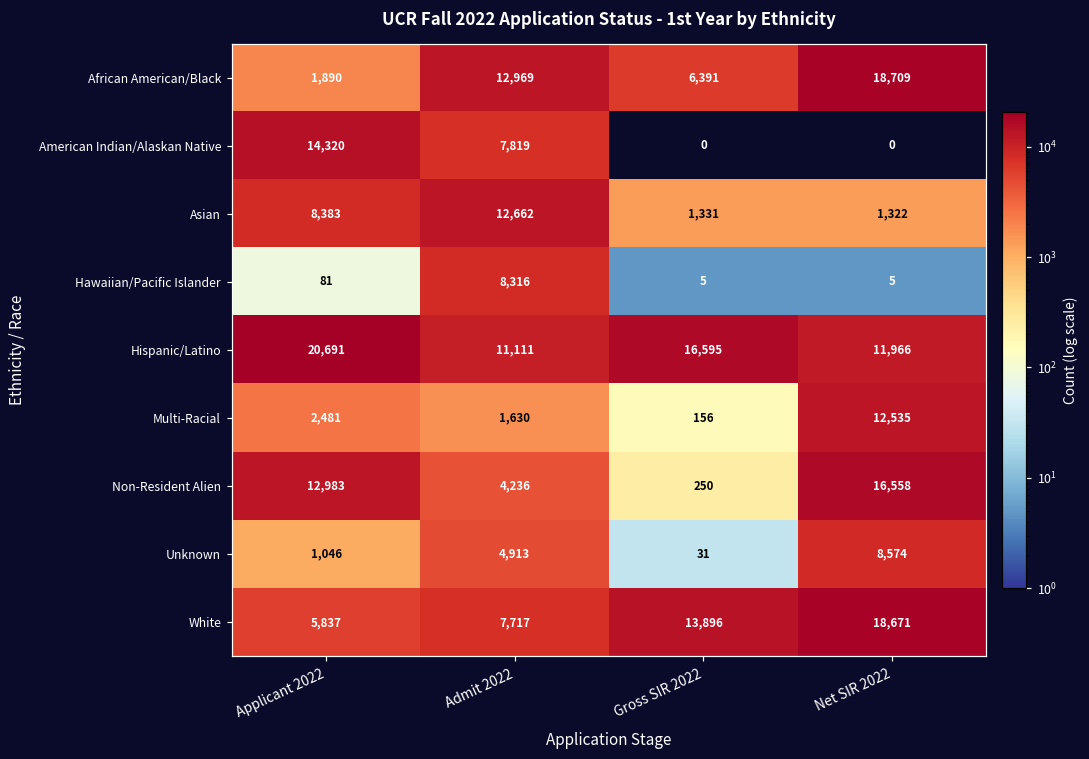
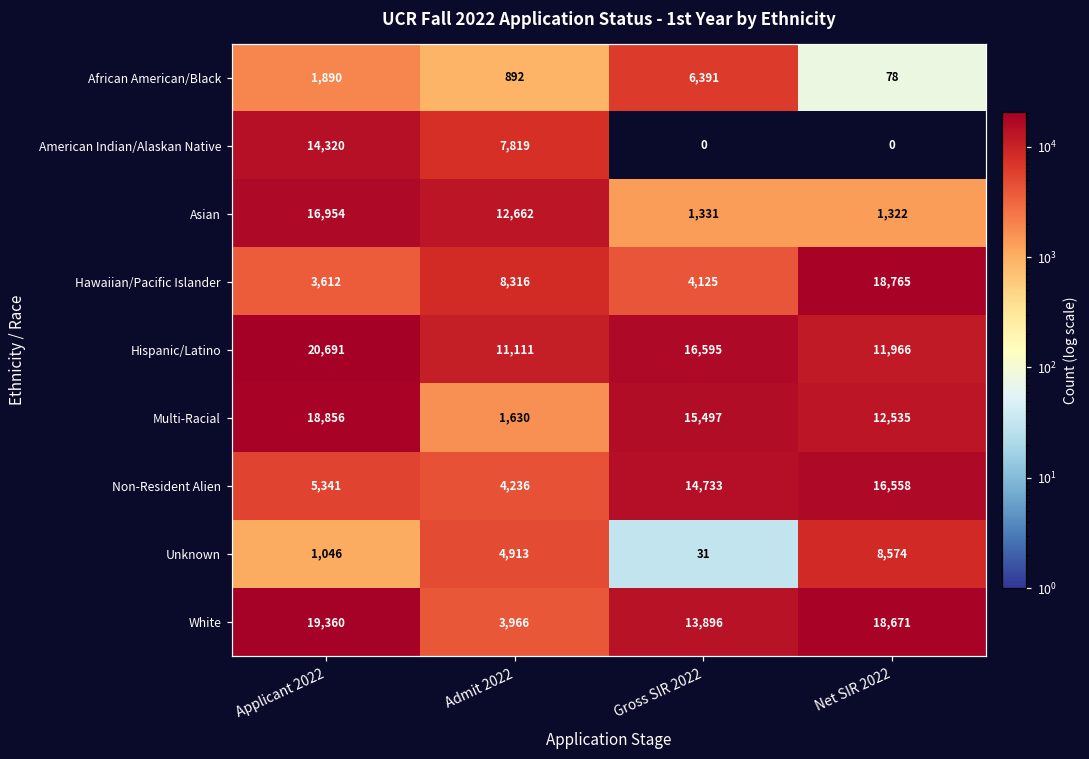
  {
    "African American/Black": {
      "Applicant 2022": "1,890",
-     "Admit 2022": "12,969",
+     "Admit 2022": "892",
      "Gross SIR 2022": "6,391",
-     "Net SIR 2022": "18,709"
+     "Net SIR 2022": "78"
    },
    "American Indian/Alaskan Native": {
      "Applicant 2022": "14,320",
      "Admit 2022": "7,819",
      "Gross SIR 2022": "0",
      "Net SIR 2022": "0"
    },
    "Asian": {
-     "Applicant 2022": "8,383",
+     "Applicant 2022": "16,954",
      "Admit 2022": "12,662",
      "Gross SIR 2022": "1,331",
      "Net SIR 2022": "1,322"
    },
    "Hawaiian/Pacific Islander": {
-     "Applicant 2022": "81",
+     "Applicant 2022": "3,612",
      "Admit 2022": "8,316",
-     "Gross SIR 2022": "5",
-     "Net SIR 2022": "5"
+     "Gross SIR 2022": "4,125",
+     "Net SIR 2022": "18,765"
    },
    "Hispanic/Latino": {
      "Applicant 2022": "20,691",
      "Admit 2022": "11,111",
      "Gross SIR 2022": "16,595",
      "Net SIR 2022": "11,966"
    },
    "Multi-Racial": {
-     "Applicant 2022": "2,481",
+     "Applicant 2022": "18,856",
      "Admit 2022": "1,630",
-     "Gross SIR 2022": "156",
+     "Gross SIR 2022": "15,497",
      "Net SIR 2022": "12,535"
    },
    "Non-Resident Alien": {
-     "Applicant 2022": "12,983",
+     "Applicant 2022": "5,341",
      "Admit 2022": "4,236",
-     "Gross SIR 2022": "250",
+     "Gross SIR 2022": "14,733",
      "Net SIR 2022": "16,558"
    },
    "Unknown": {
      "Applicant 2022": "1,046",
      "Admit 2022": "4,913",
      "Gross SIR 2022": "31",
      "Net SIR 2022": "8,574"
    },
    "White": {
-     "Applicant 2022": "5,837",
-     "Admit 2022": "7,717",
+     "Applicant 2022": "19,360",
+     "Admit 2022": "3,966",
      "Gross SIR 2022": "13,896",
      "Net SIR 2022": "18,671"
    }
  }
